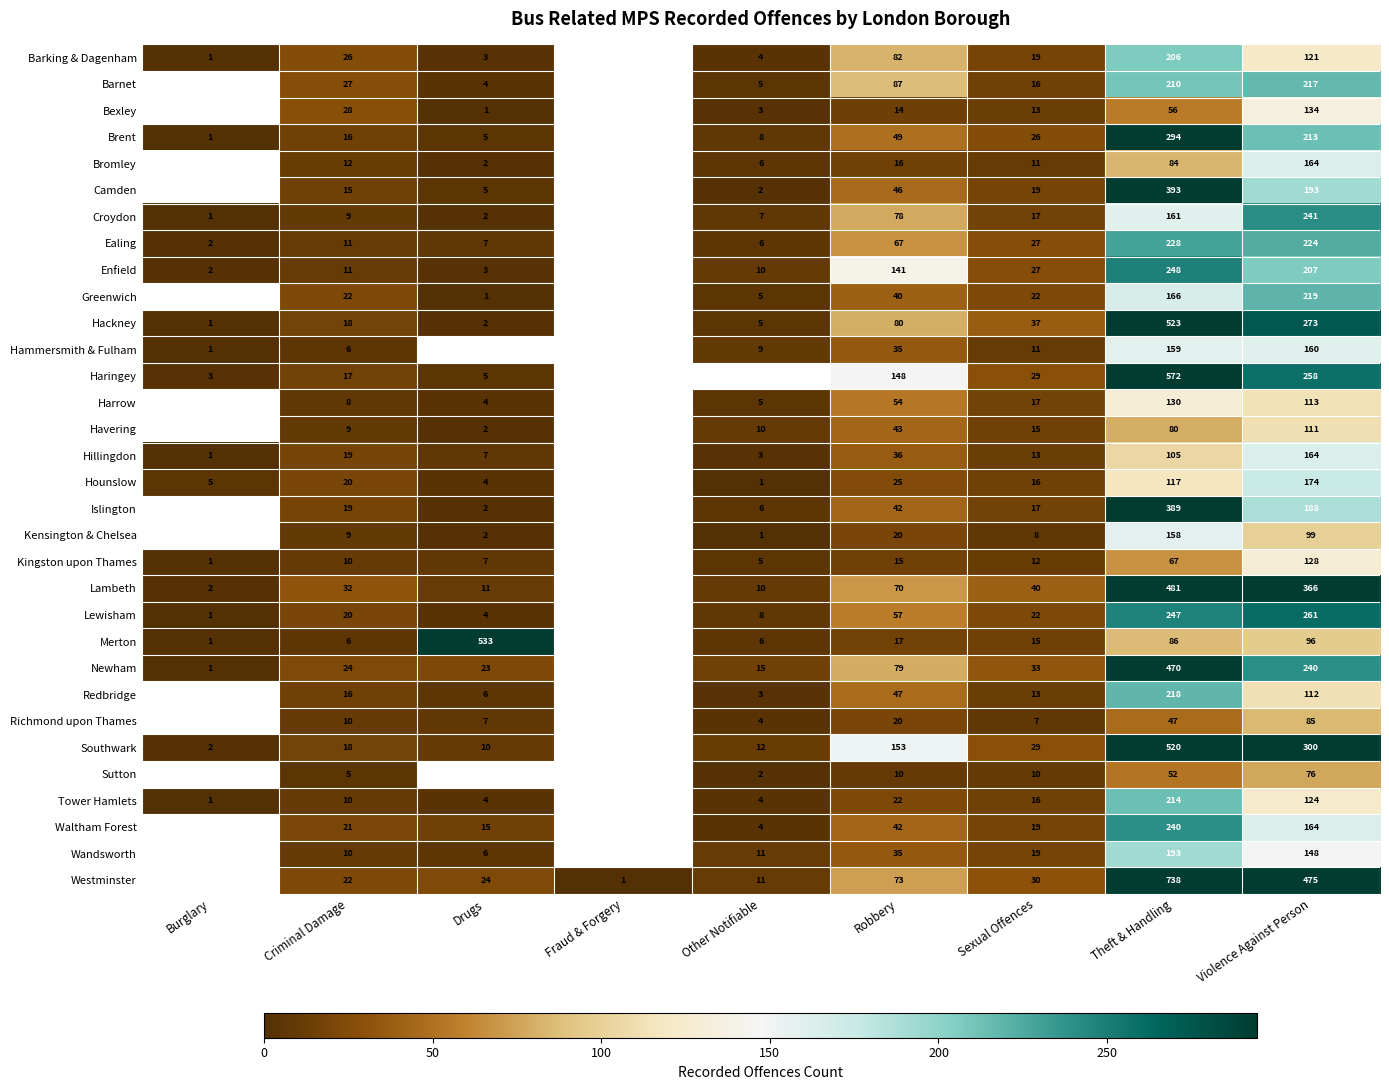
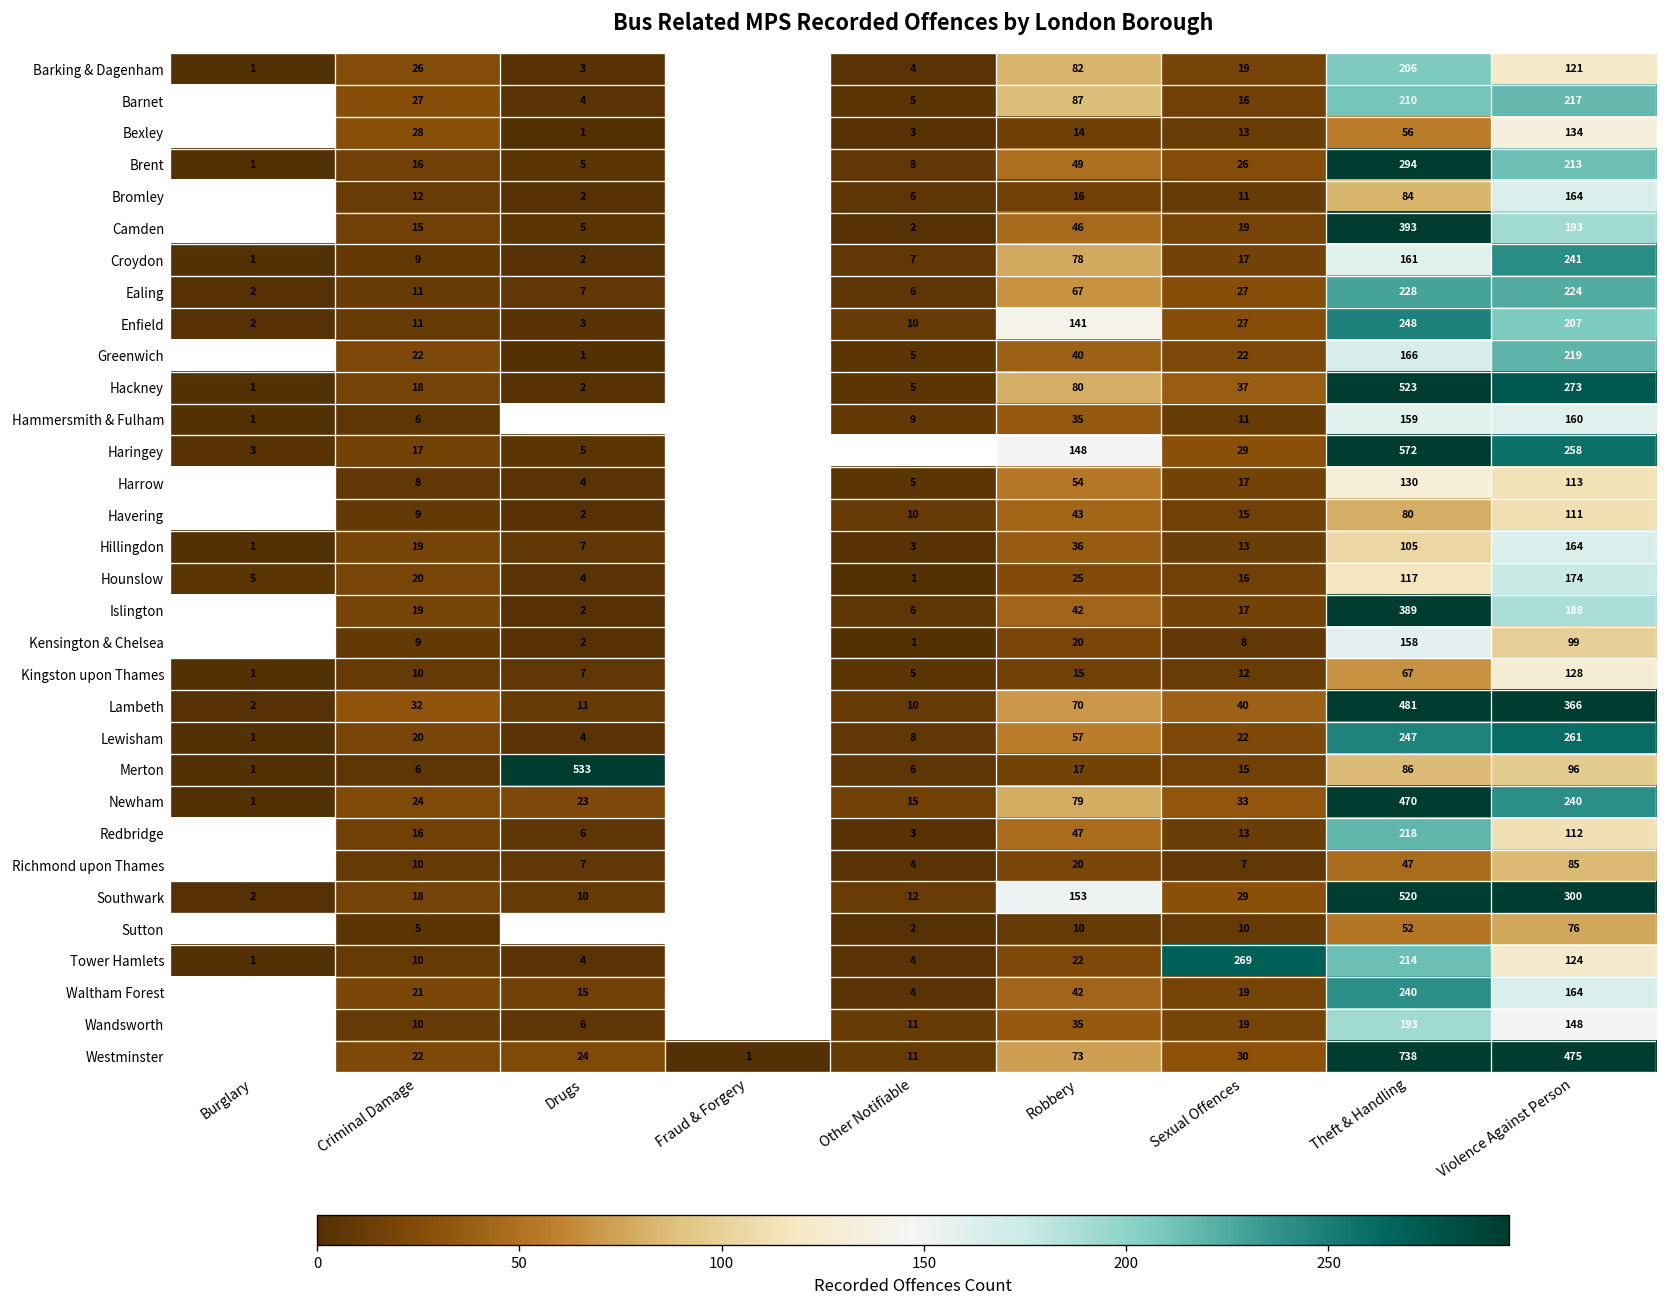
  {
    "Tower Hamlets": {
      "Burglary": 1,
      "Criminal Damage": 10,
      "Drugs": 4,
      "Other Notifiable": 4,
      "Robbery": 22,
-     "Sexual Offences": 16,
+     "Sexual Offences": 269,
      "Theft & Handling": 214,
      "Violence Against Person": 124
    }
  }
